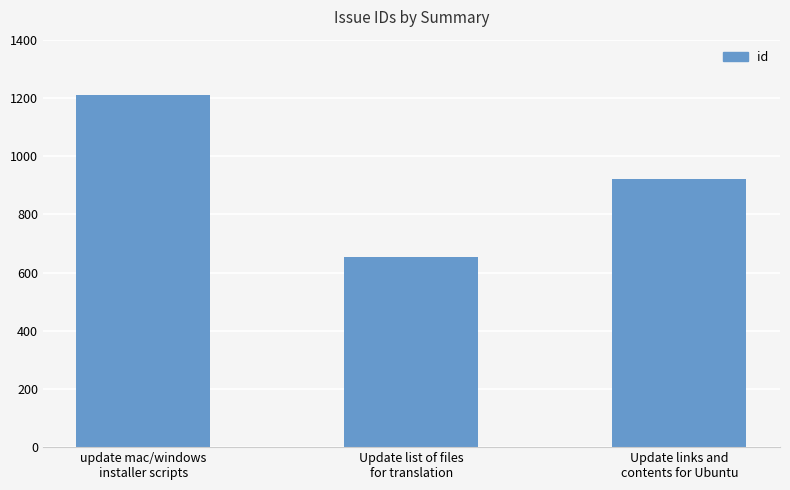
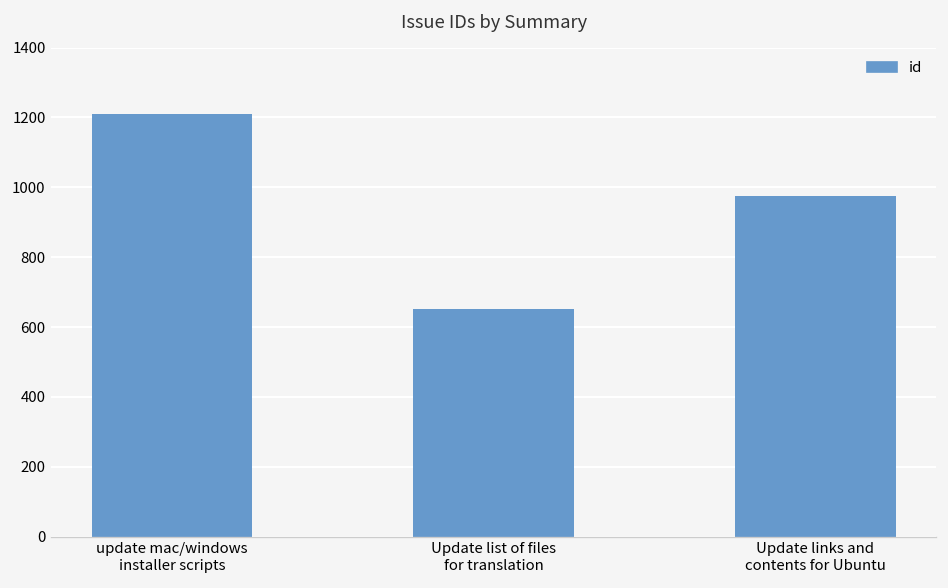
  {
    "update mac/windows installer scripts": 1210,
    "Update list of files for translation": 650,
-   "Update links and contents for Ubuntu": 920
+   "Update links and contents for Ubuntu": 980
  }
